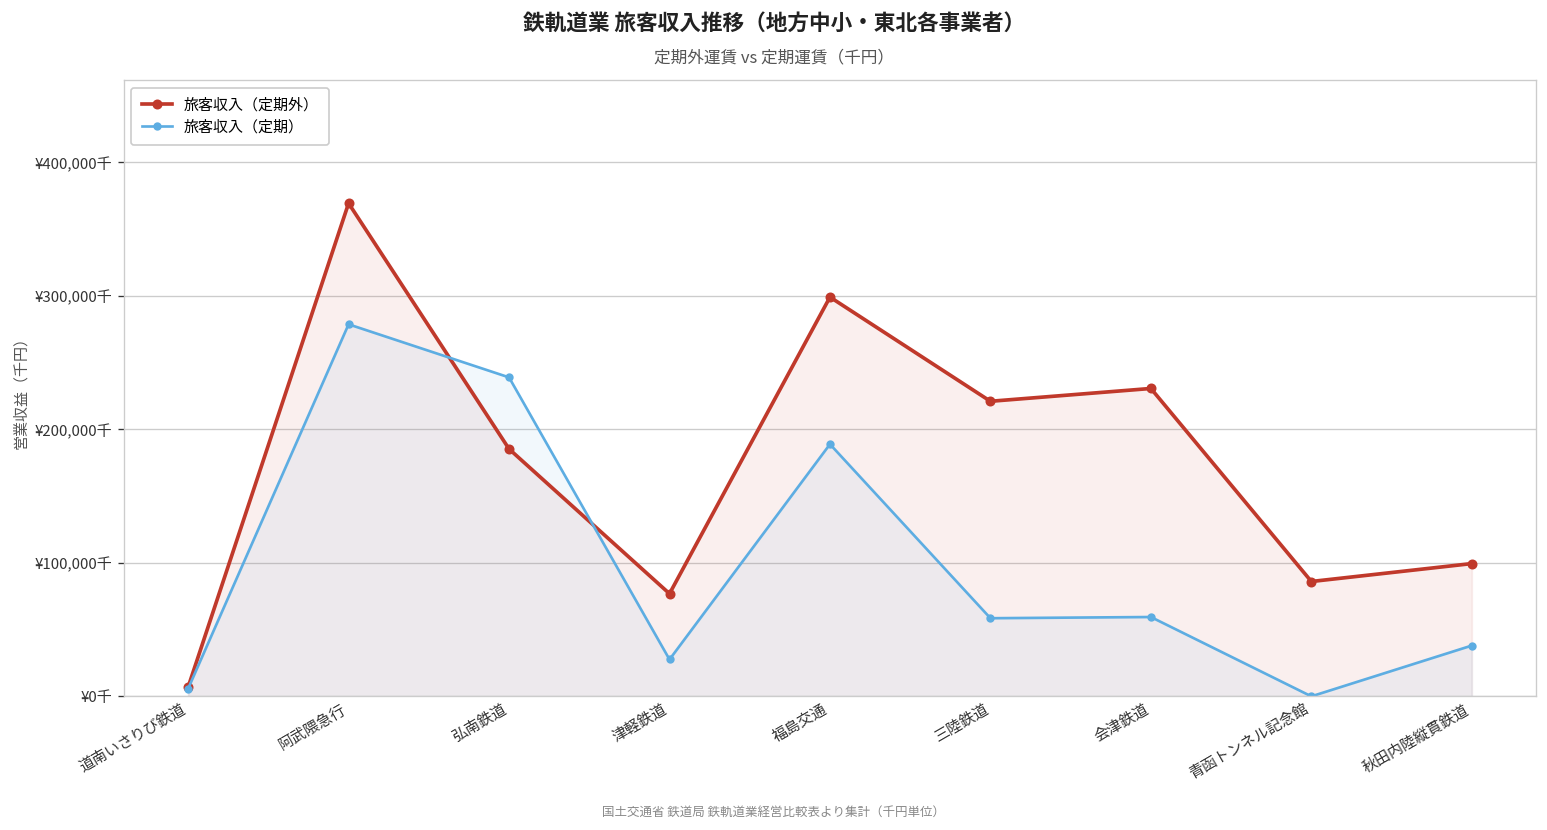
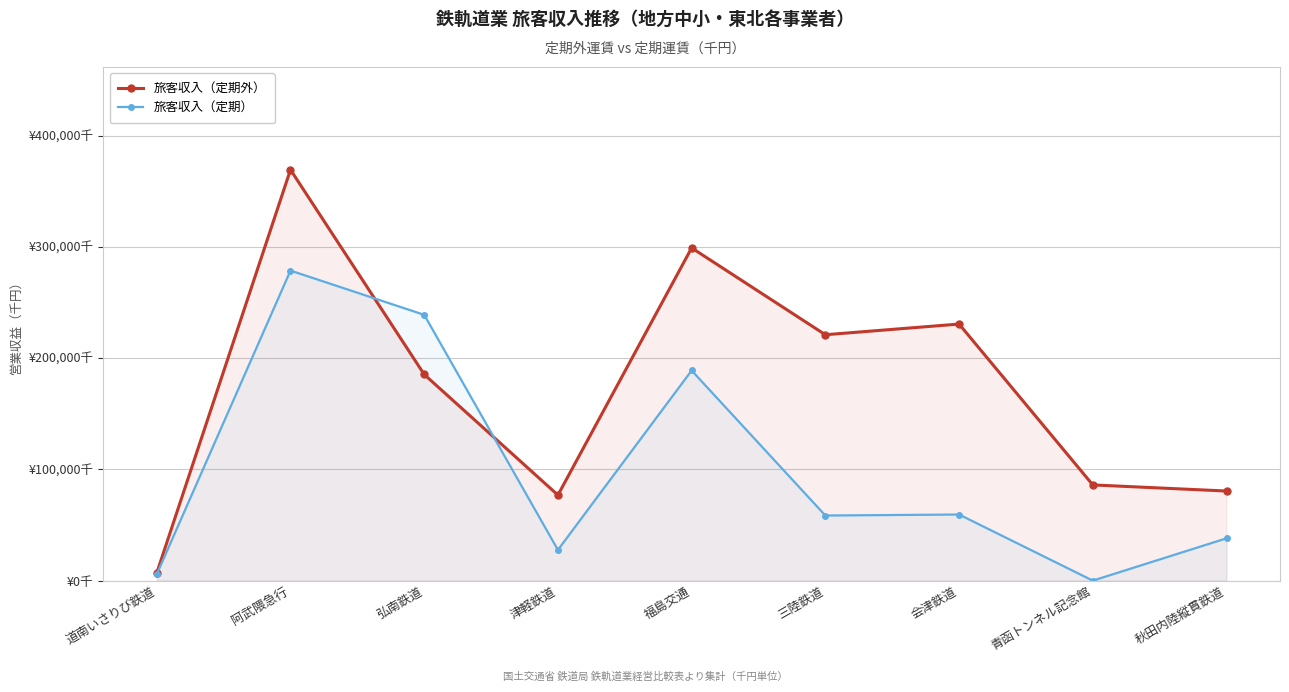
  {
    "旅客収入（定期外）": {
      "阿武隈急行": "¥369,000千",
      "弘南鉄道": "¥185,000千",
      "津軽鉄道": "¥77,000千",
      "福島交通": "¥299,000千",
      "三陸鉄道": "¥221,000千",
      "会津鉄道": "¥231,000千",
      "青函トンネル記念館": "¥86,000千",
-     "秋田内陸縦貫鉄道": "¥99,000千"
+     "秋田内陸縦貫鉄道": "¥81,000千"
    },
    "旅客収入（定期）": {
      "阿武隈急行": "¥279,000千",
      "弘南鉄道": "¥239,000千",
      "津軽鉄道": "¥28,000千",
      "福島交通": "¥189,000千",
      "三陸鉄道": "¥59,000千",
      "会津鉄道": "¥59,000千",
      "青函トンネル記念館": "¥0千",
      "秋田内陸縦貫鉄道": "¥38,000千"
    }
  }
